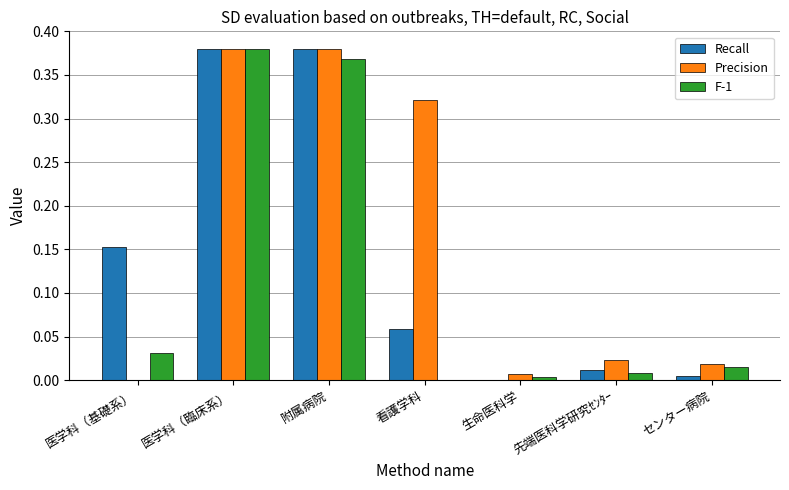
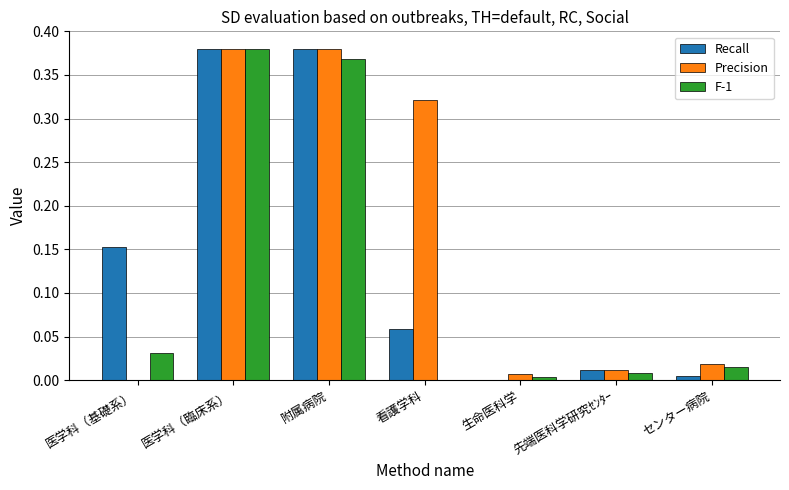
  {
    "Recall": {
      "医学科（基礎系）": 0.15,
      "医学科（臨床系）": 0.38,
      "附属病院": 0.38,
      "看護学科": 0.06,
      "生命医科学": 0.00,
      "先端医科学研究ｾﾝﾀｰ": 0.01,
      "センター病院": 0.00
    },
    "Precision": {
      "医学科（基礎系）": 0.00,
      "医学科（臨床系）": 0.38,
      "附属病院": 0.38,
      "看護学科": 0.32,
      "生命医科学": 0.01,
-     "先端医科学研究ｾﾝﾀｰ": 0.02,
+     "先端医科学研究ｾﾝﾀｰ": 0.01,
      "センター病院": 0.02
    },
    "F-1": {
      "医学科（基礎系）": 0.03,
      "医学科（臨床系）": 0.38,
      "附属病院": 0.37,
      "看護学科": 0.00,
      "生命医科学": 0.00,
      "先端医科学研究ｾﾝﾀｰ": 0.01,
      "センター病院": 0.02
    }
  }
